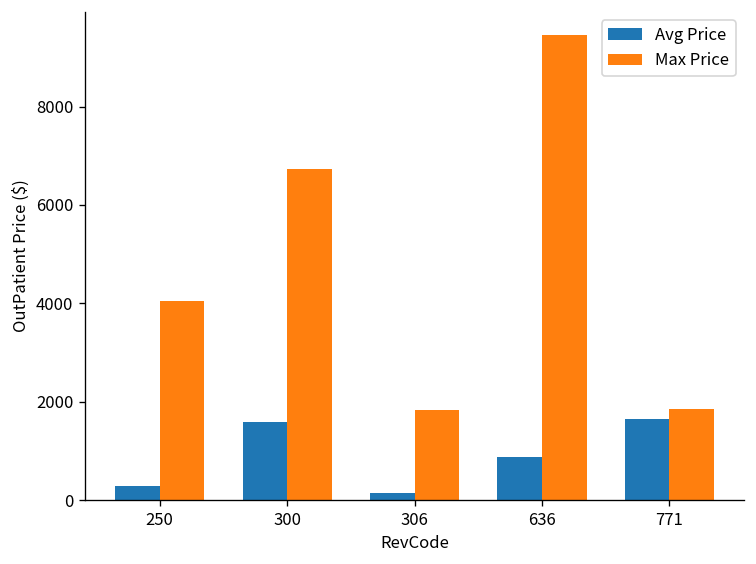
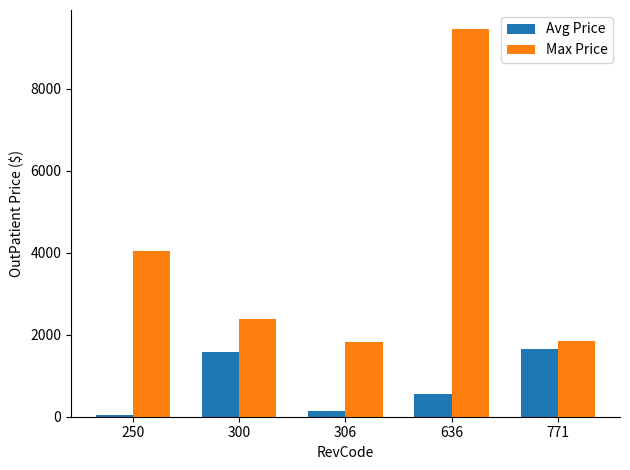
  {
    "Avg Price": {
-     "250": 300,
+     "250": 0,
      "300": 1600,
      "306": 100,
-     "636": 900,
+     "636": 600,
      "771": 1600
    },
    "Max Price": {
      "250": 4100,
-     "300": 6700,
+     "300": 2400,
      "306": 1800,
      "636": 9500,
      "771": 1900
    }
  }
